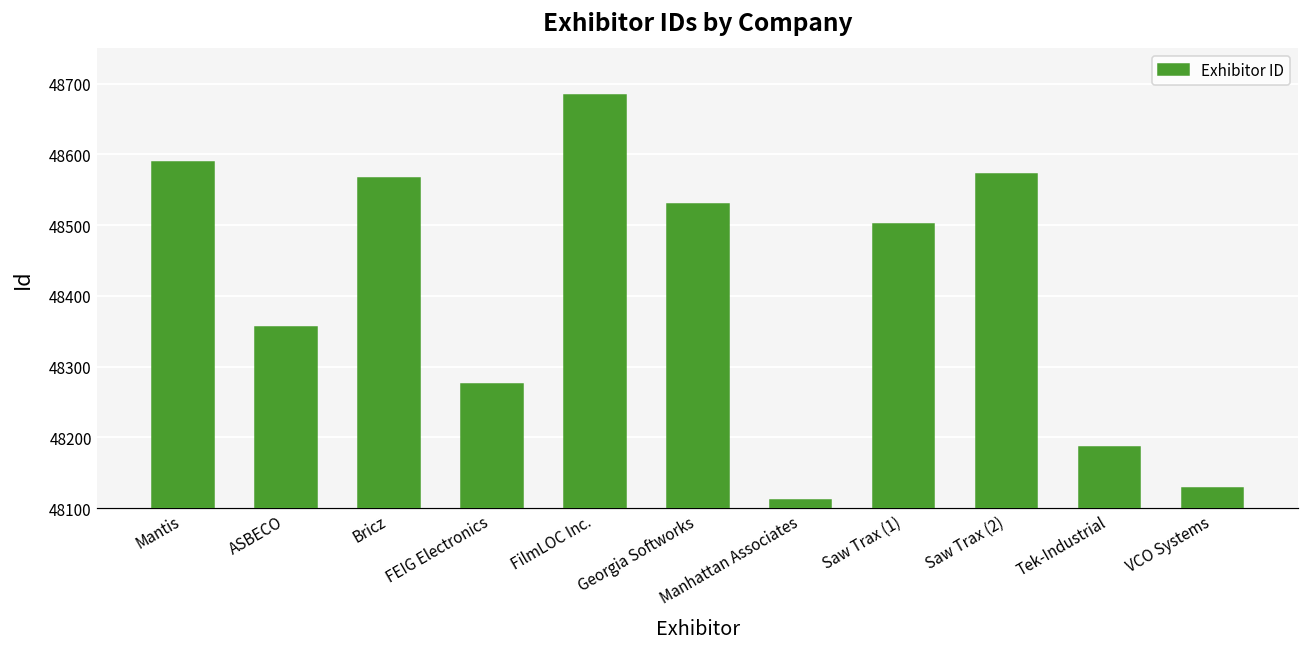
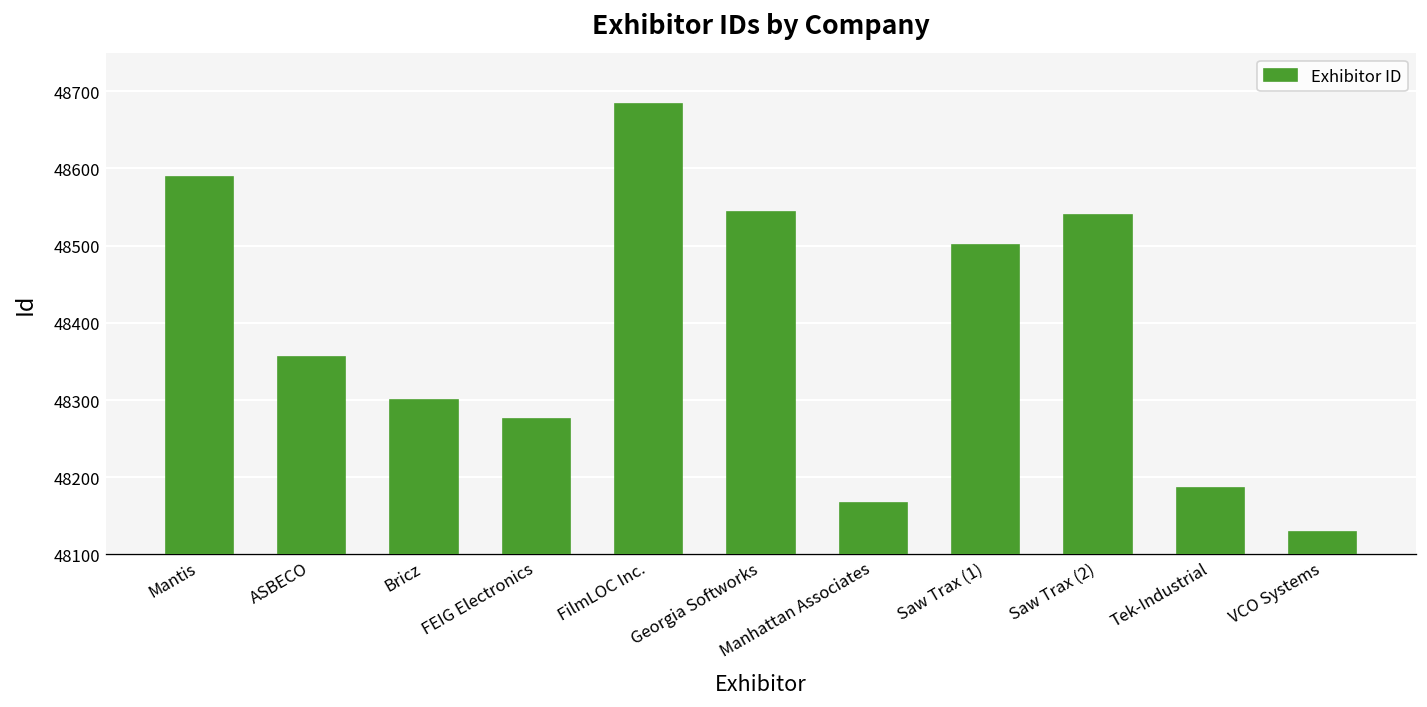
  {
    "Mantis": 48590,
    "ASBECO": 48360,
-   "Bricz": 48570,
+   "Bricz": 48300,
    "FEIG Electronics": 48280,
    "FilmLOC Inc.": 48680,
-   "Georgia Softworks": 48530,
-   "Manhattan Associates": 48110,
+   "Georgia Softworks": 48540,
+   "Manhattan Associates": 48170,
    "Saw Trax (1)": 48500,
-   "Saw Trax (2)": 48570,
+   "Saw Trax (2)": 48540,
    "Tek-Industrial": 48190,
    "VCO Systems": 48130
  }
